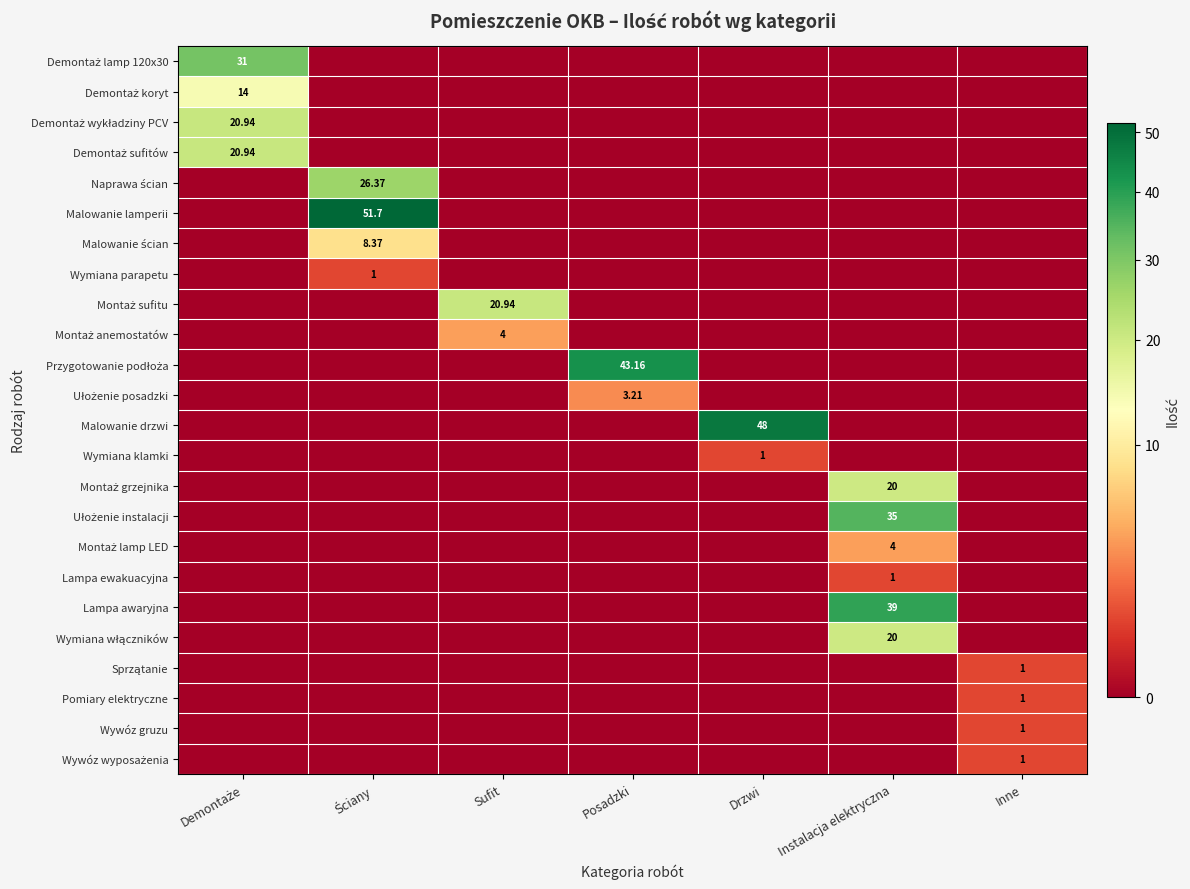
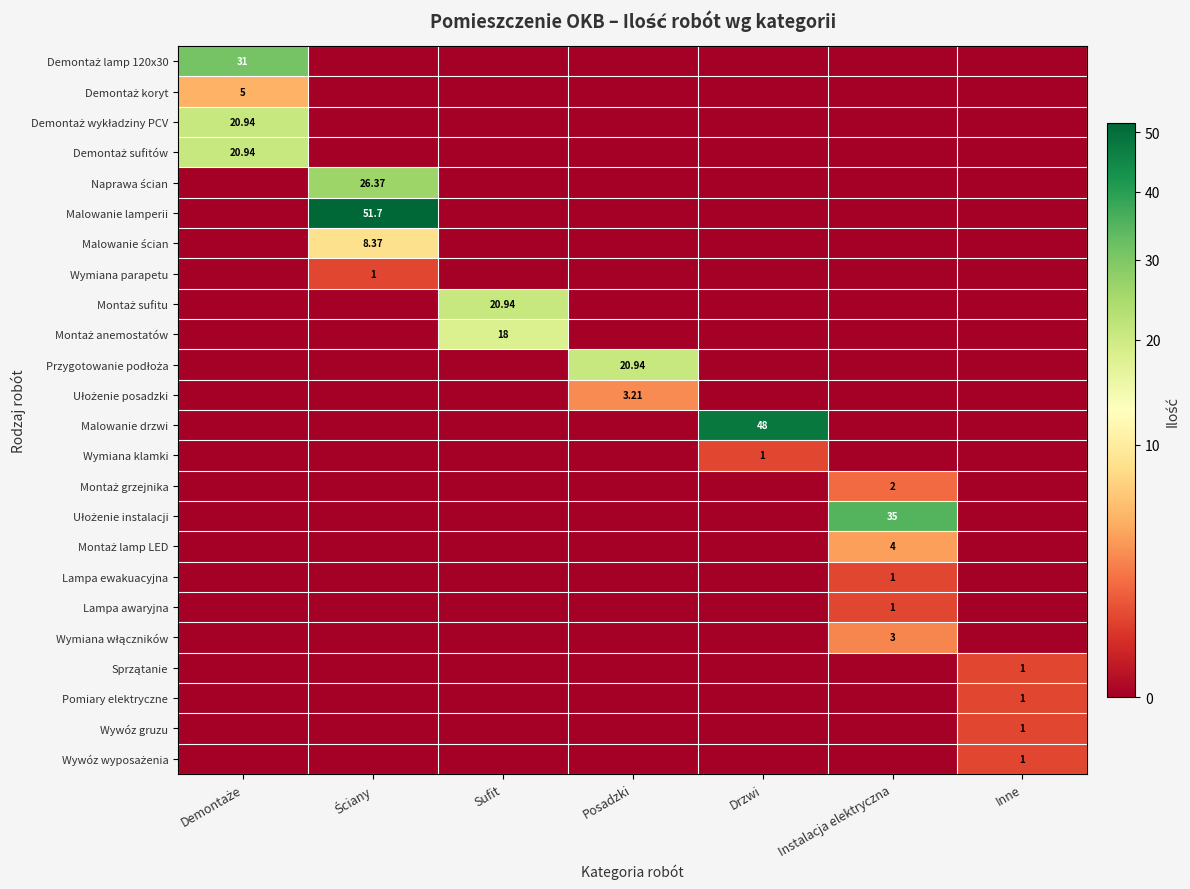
  {
    "Demontaż lamp 120x30": {
      "Demontaże": 31
    },
    "Demontaż koryt": {
-     "Demontaże": 14
+     "Demontaże": 5
    },
    "Demontaż wykładziny PCV": {
      "Demontaże": 20.94
    },
    "Demontaż sufitów": {
      "Demontaże": 20.94
    },
    "Naprawa ścian": {
      "Ściany": 26.37
    },
    "Malowanie lamperii": {
      "Ściany": 51.7
    },
    "Malowanie ścian": {
      "Ściany": 8.37
    },
    "Wymiana parapetu": {
      "Ściany": 1
    },
    "Montaż sufitu": {
      "Sufit": 20.94
    },
    "Montaż anemostatów": {
-     "Sufit": 4
+     "Sufit": 18
    },
    "Przygotowanie podłoża": {
-     "Posadzki": 43.16
+     "Posadzki": 20.94
    },
    "Ułożenie posadzki": {
      "Posadzki": 3.21
    },
    "Malowanie drzwi": {
      "Drzwi": 48
    },
    "Wymiana klamki": {
      "Drzwi": 1
    },
    "Montaż grzejnika": {
-     "Instalacja elektryczna": 20
+     "Instalacja elektryczna": 2
    },
    "Ułożenie instalacji": {
      "Instalacja elektryczna": 35
    },
    "Montaż lamp LED": {
      "Instalacja elektryczna": 4
    },
    "Lampa ewakuacyjna": {
      "Instalacja elektryczna": 1
    },
    "Lampa awaryjna": {
-     "Instalacja elektryczna": 39
+     "Instalacja elektryczna": 1
    },
    "Wymiana włączników": {
-     "Instalacja elektryczna": 20
+     "Instalacja elektryczna": 3
    },
    "Sprzątanie": {
      "Inne": 1
    },
    "Pomiary elektryczne": {
      "Inne": 1
    },
    "Wywóz gruzu": {
      "Inne": 1
    },
    "Wywóz wyposażenia": {
      "Inne": 1
    }
  }
